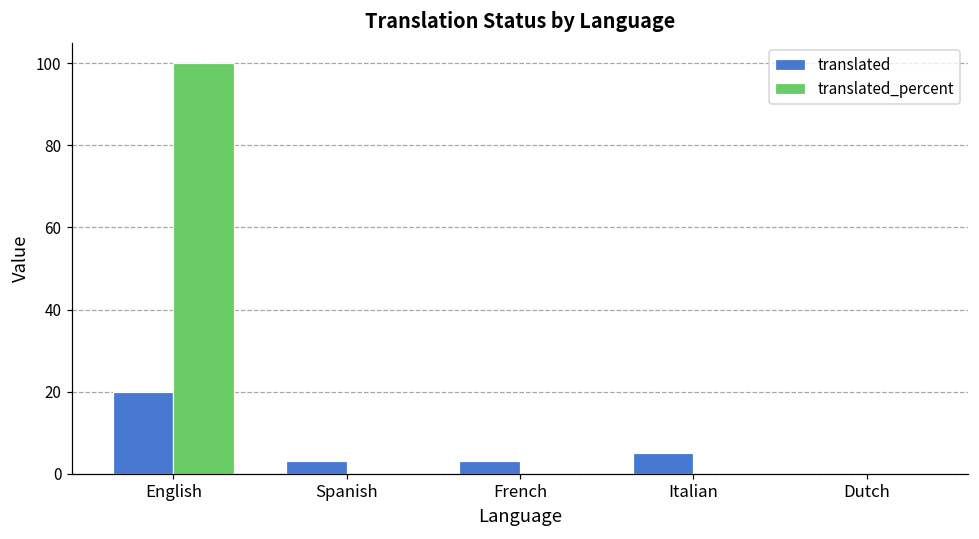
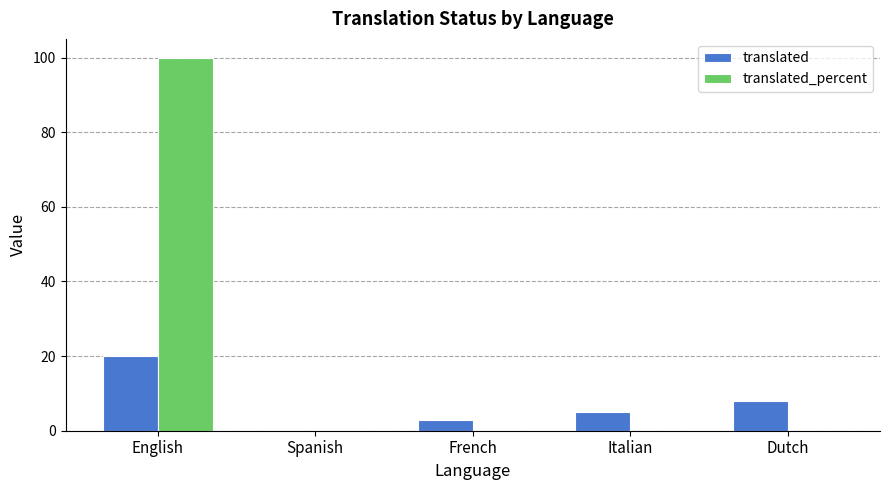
  {
    "translated": {
      "English": 20,
-     "Spanish": 3,
+     "Spanish": 0,
      "French": 3,
      "Italian": 5,
-     "Dutch": 0
+     "Dutch": 8
    },
    "translated_percent": {
      "English": 100,
      "Spanish": 0,
      "French": 0,
      "Italian": 0,
      "Dutch": 0
    }
  }
